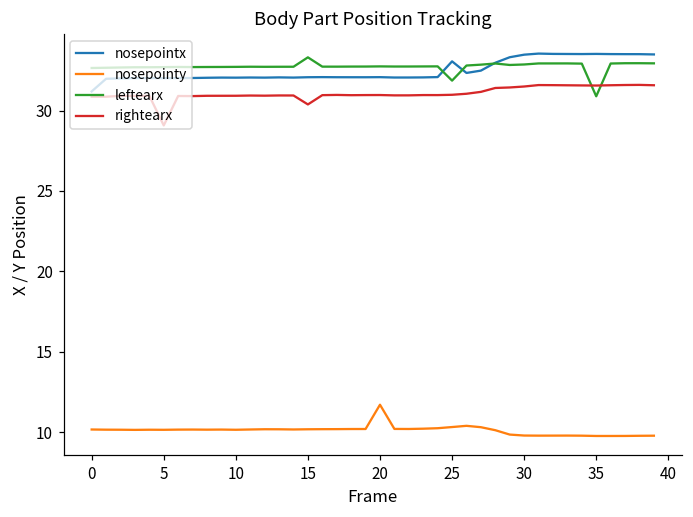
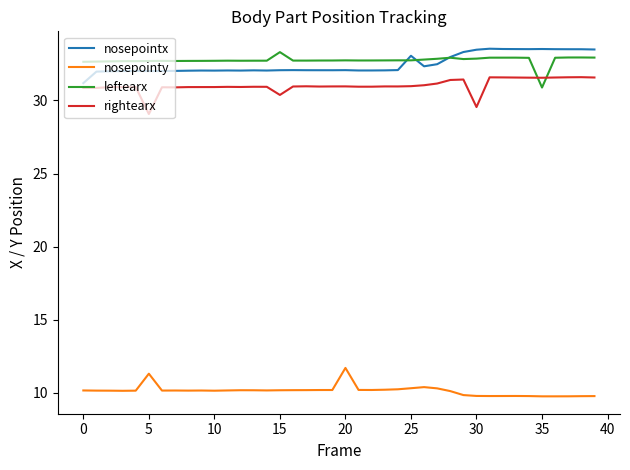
  {
    "nosepointx": {
      "10": 32.0,
      "15": 32.1,
      "20": 32.1,
      "25": 33.1,
      "30": 33.5,
      "35": 33.5
    },
    "nosepointy": {
      "0": 10.2,
-     "5": 10.2,
+     "5": 11.3,
      "10": 10.2,
      "15": 10.2,
      "20": 11.7,
      "25": 10.3,
      "30": 9.8,
      "35": 9.8
    },
    "leftearx": {
      "10": 32.7,
      "15": 33.3,
      "20": 32.7,
-     "25": 31.9,
+     "25": 32.7,
      "30": 32.9,
      "35": 30.9
    },
    "rightearx": {
      "10": 30.9,
      "15": 30.4,
      "20": 31.0,
      "25": 31.0,
-     "30": 31.5,
+     "30": 29.6,
      "35": 31.6
    }
  }
